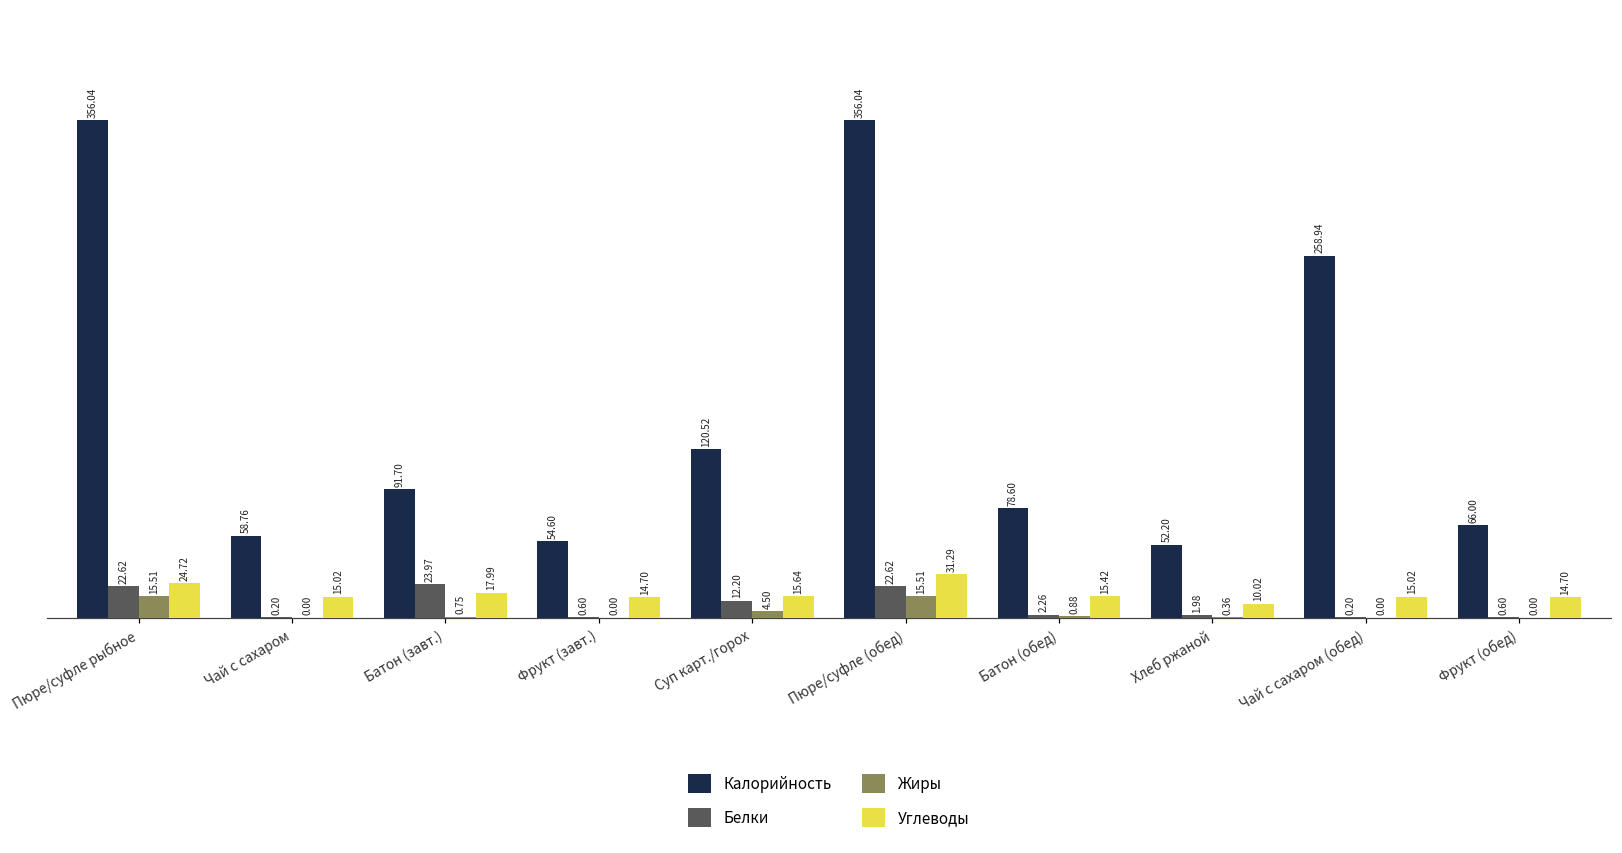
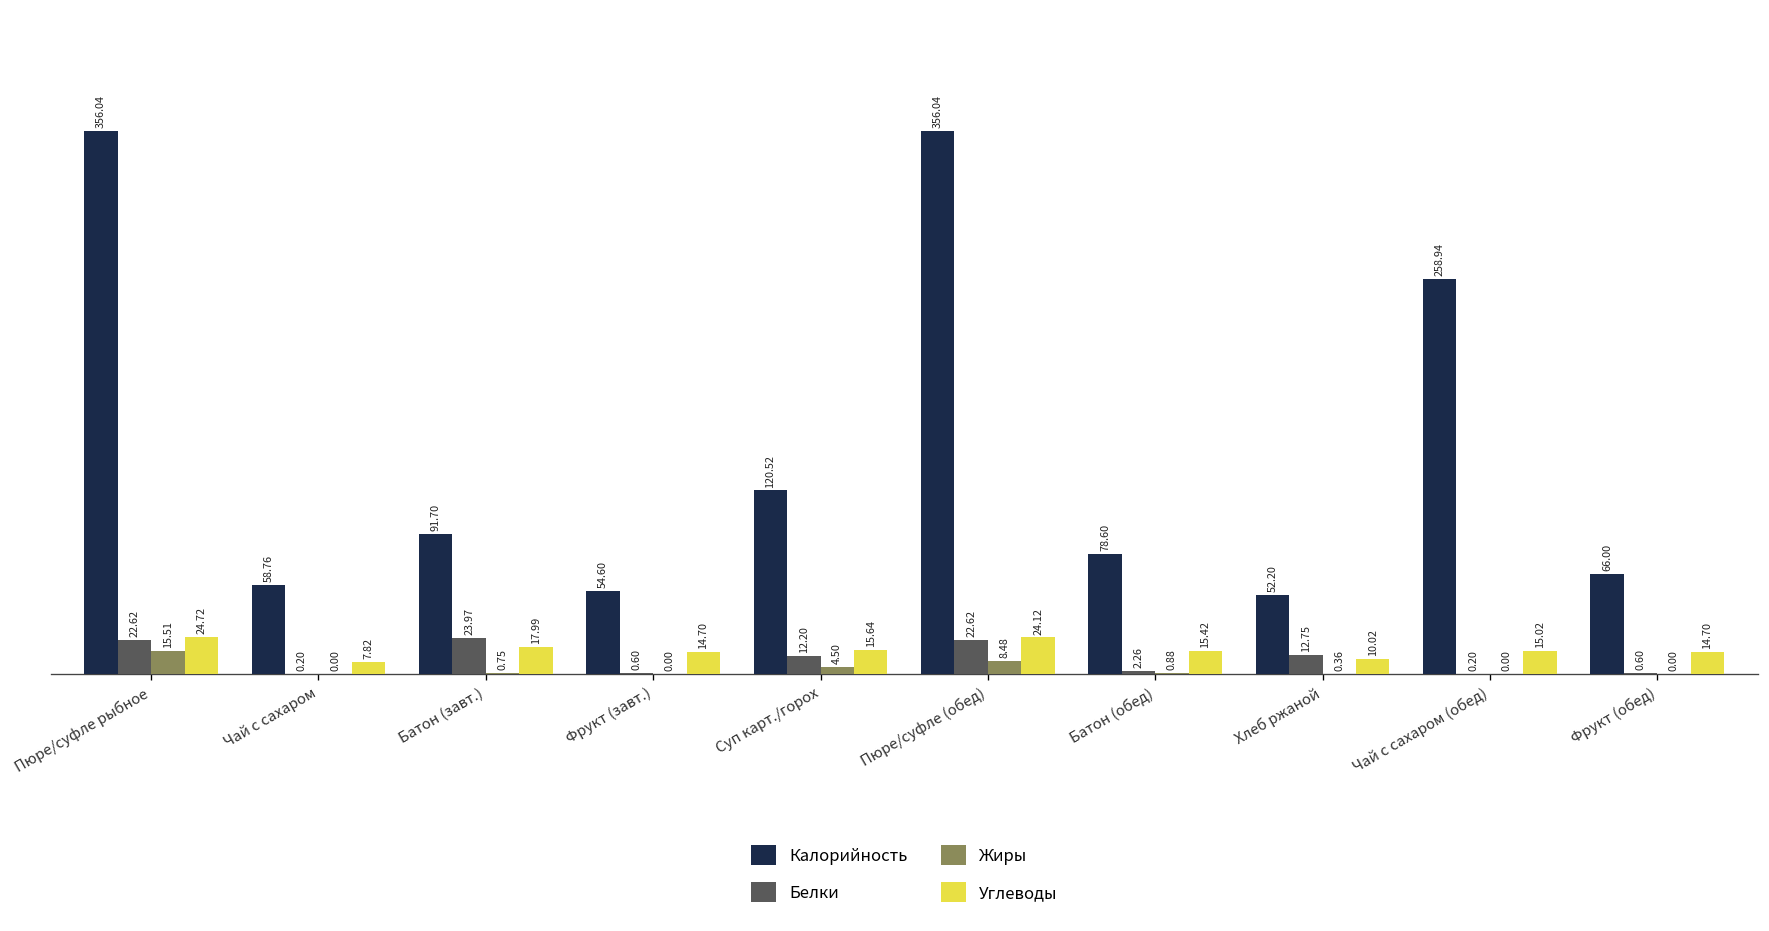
  {
    "Калорийность": {
      "Пюре/суфле рыбное": 356.04,
      "Чай с сахаром": 58.76,
      "Батон (завт.)": 91.70,
      "Фрукт (завт.)": 54.60,
      "Суп карт./горох": 120.52,
      "Пюре/суфле (обед)": 356.04,
      "Батон (обед)": 78.60,
      "Хлеб ржаной": 52.20,
      "Чай с сахаром (обед)": 258.94,
      "Фрукт (обед)": 66.00
    },
    "Белки": {
      "Пюре/суфле рыбное": 22.62,
      "Чай с сахаром": 0.20,
      "Батон (завт.)": 23.97,
      "Фрукт (завт.)": 0.60,
      "Суп карт./горох": 12.20,
      "Пюре/суфле (обед)": 22.62,
      "Батон (обед)": 2.26,
-     "Хлеб ржаной": 1.98,
+     "Хлеб ржаной": 12.75,
      "Чай с сахаром (обед)": 0.20,
      "Фрукт (обед)": 0.60
    },
    "Жиры": {
      "Пюре/суфле рыбное": 15.51,
      "Чай с сахаром": 0.00,
      "Батон (завт.)": 0.75,
      "Фрукт (завт.)": 0.00,
      "Суп карт./горох": 4.50,
-     "Пюре/суфле (обед)": 15.51,
+     "Пюре/суфле (обед)": 8.48,
      "Батон (обед)": 0.88,
      "Хлеб ржаной": 0.36,
      "Чай с сахаром (обед)": 0.00,
      "Фрукт (обед)": 0.00
    },
    "Углеводы": {
      "Пюре/суфле рыбное": 24.72,
-     "Чай с сахаром": 15.02,
+     "Чай с сахаром": 7.82,
      "Батон (завт.)": 17.99,
      "Фрукт (завт.)": 14.70,
      "Суп карт./горох": 15.64,
-     "Пюре/суфле (обед)": 31.29,
+     "Пюре/суфле (обед)": 24.12,
      "Батон (обед)": 15.42,
      "Хлеб ржаной": 10.02,
      "Чай с сахаром (обед)": 15.02,
      "Фрукт (обед)": 14.70
    }
  }
